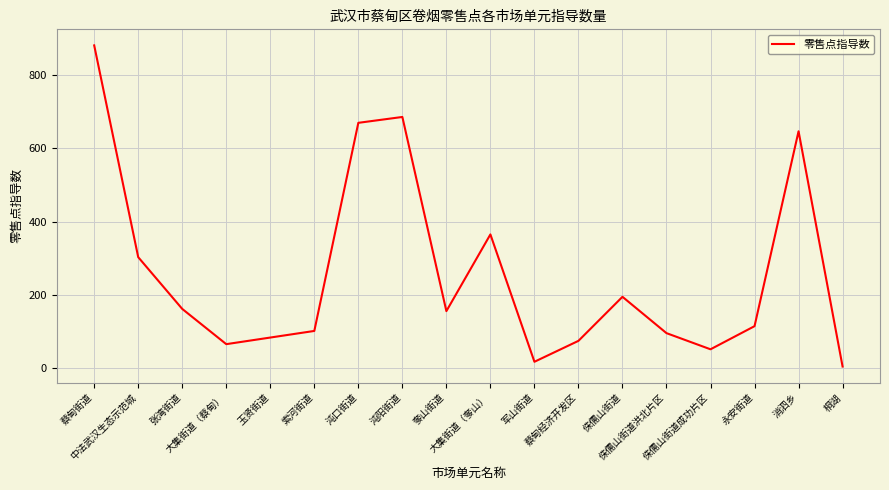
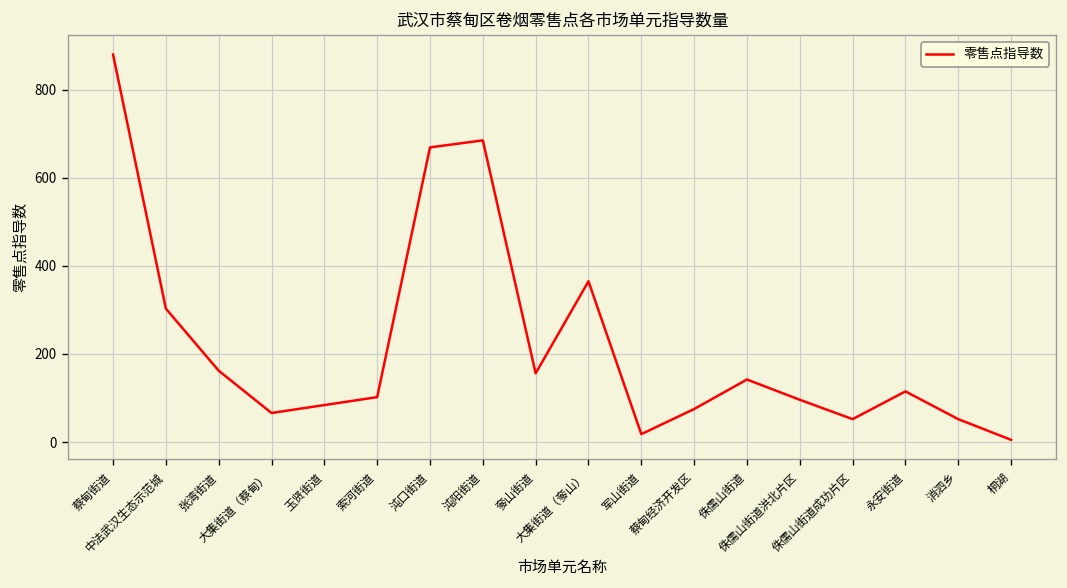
  {
    "蔡甸街道": 880,
    "中法武汉生态示范城": 300,
    "张湾街道": 160,
    "大集街道（蔡甸）": 70,
    "玉贤街道": 80,
    "索河街道": 100,
    "沌口街道": 670,
    "沌阳街道": 690,
    "奓山街道": 160,
    "大集街道（奓山）": 370,
    "军山街道": 20,
    "蔡甸经济开发区": 80,
-   "侏儒山街道": 200,
+   "侏儒山街道": 140,
    "侏儒山街道洪北片区": 100,
    "侏儒山街道成功片区": 50,
    "永安街道": 120,
-   "消泗乡": 650,
+   "消泗乡": 50,
    "桐湖": 10
  }
